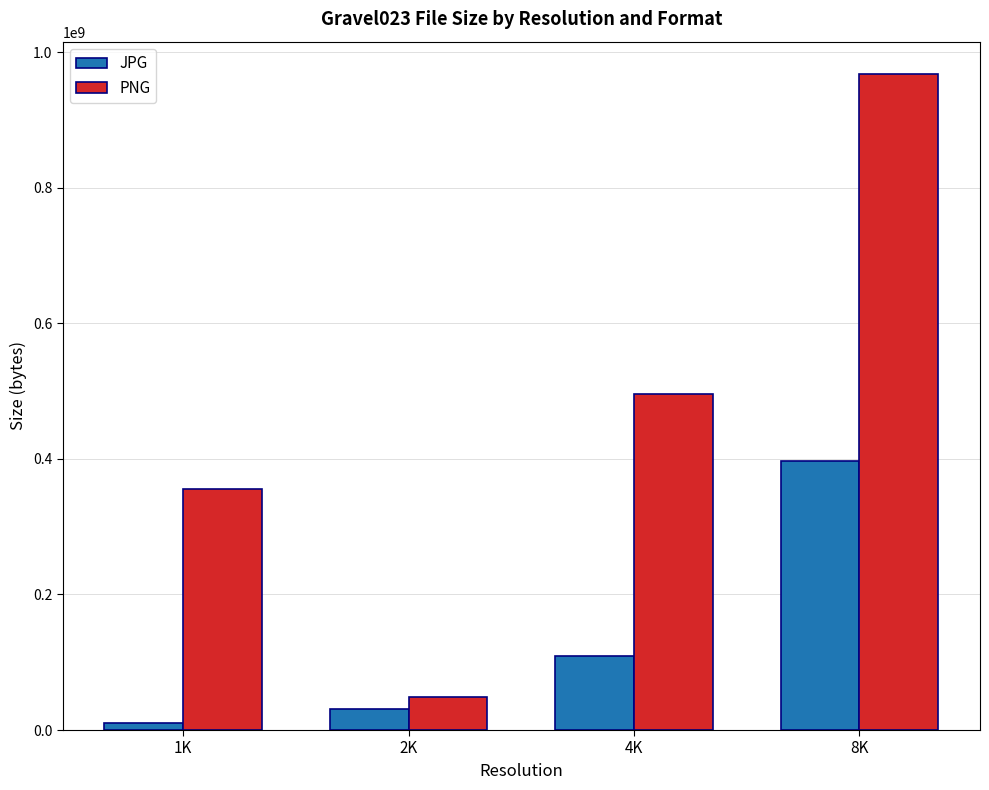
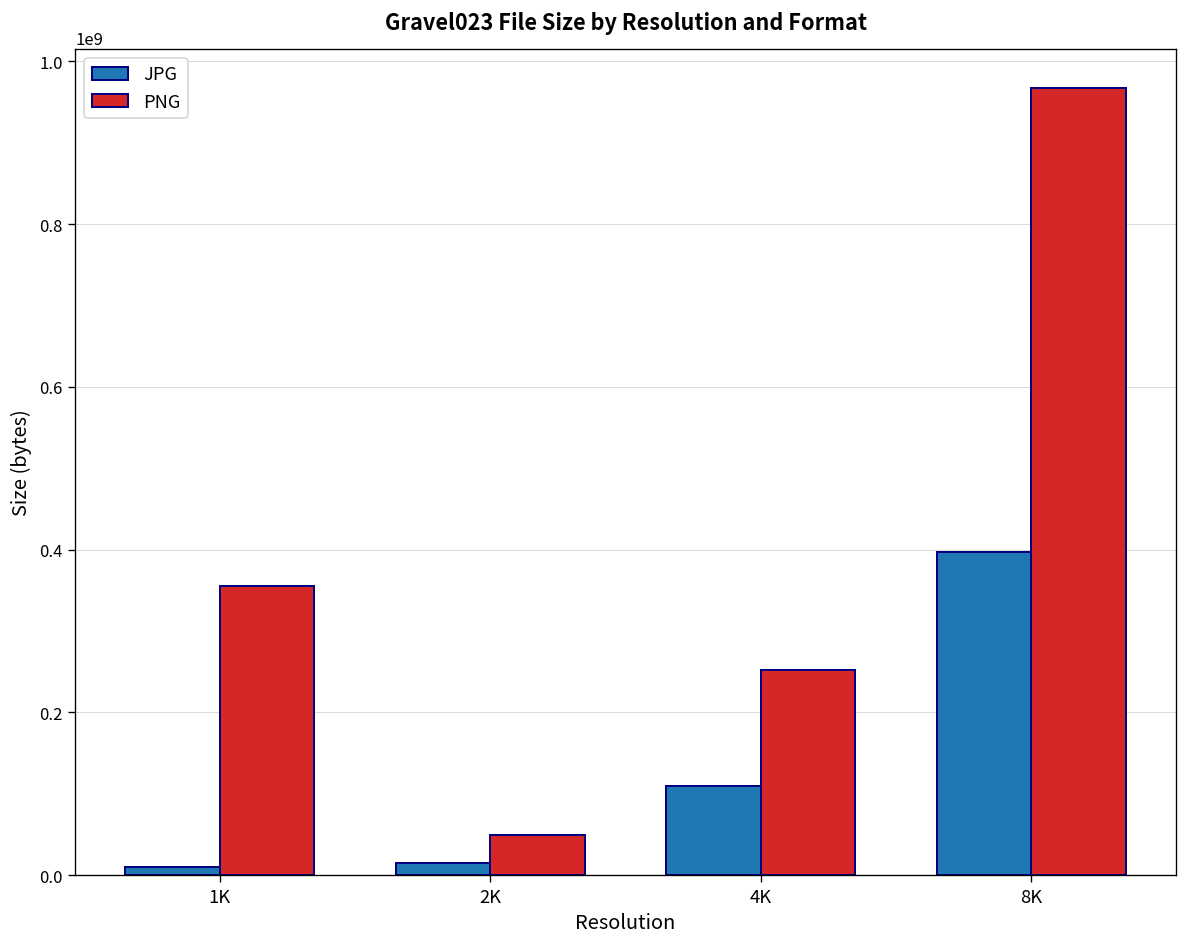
  {
    "JPG": {
      "1K": 10000000,
-     "2K": 30000000,
+     "2K": 20000000,
      "4K": 110000000,
      "8K": 400000000
    },
    "PNG": {
      "1K": 360000000,
      "2K": 50000000,
-     "4K": 500000000,
+     "4K": 250000000,
      "8K": 970000000
    }
  }
